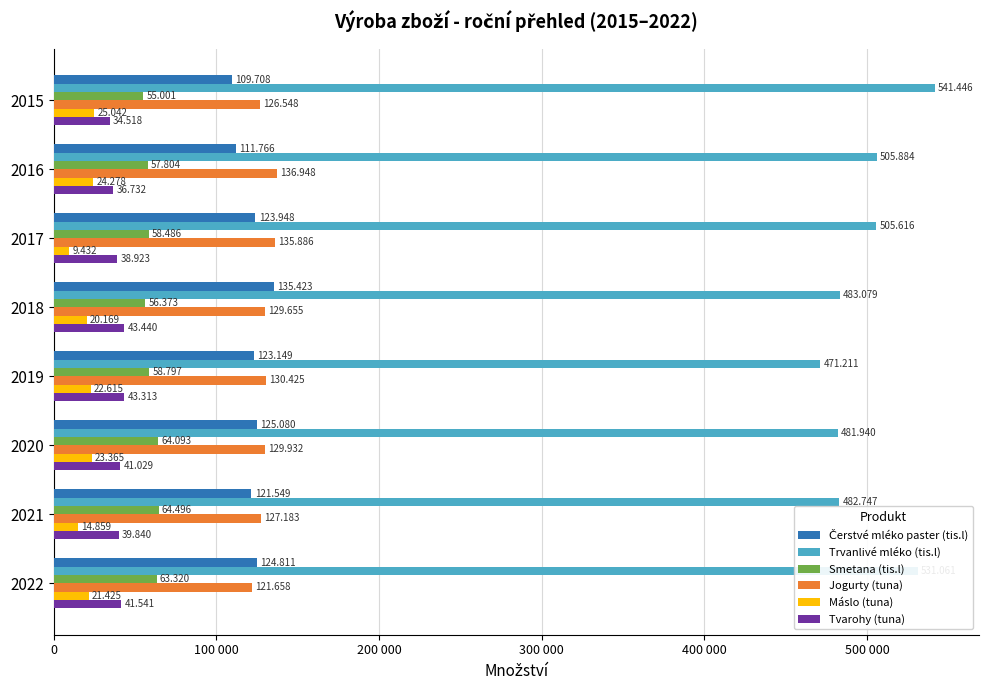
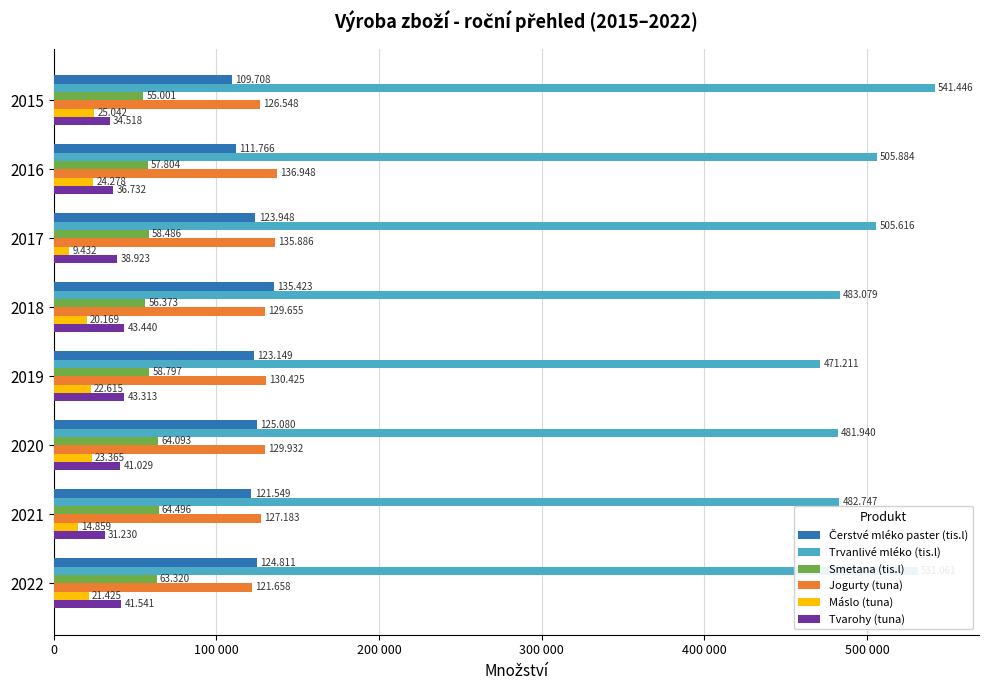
  {
    "Tvarohy (tuna)": {
-     "2021": 39.840
+     "2021": 31.230
    }
  }
